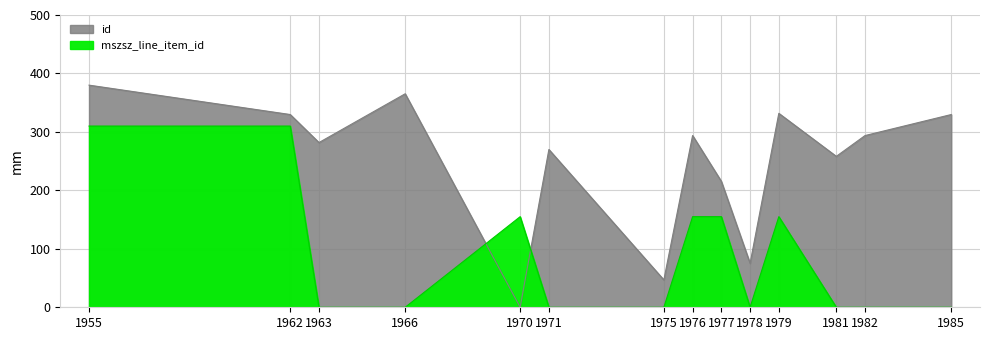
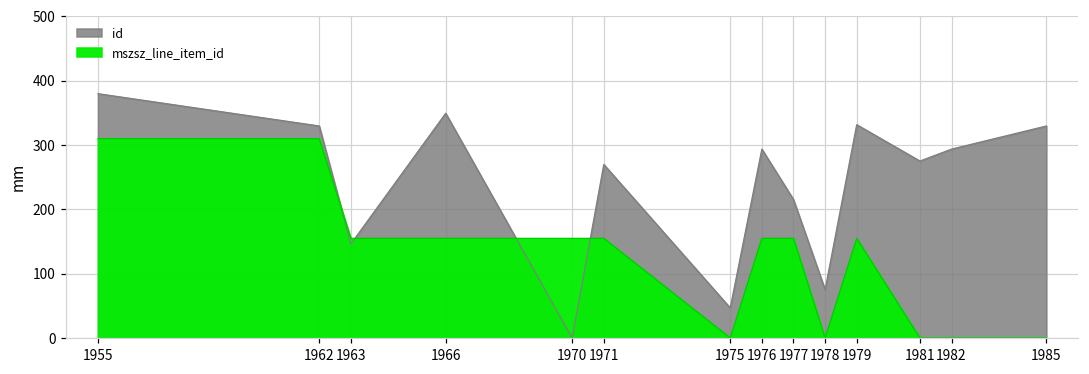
  {
    "id": {
      "1955": 380,
      "1962": 330,
-     "1963": 280,
-     "1966": 370,
+     "1963": 150,
+     "1966": 350,
      "1970": 0,
      "1971": 270,
      "1975": 50,
      "1976": 290,
      "1977": 220,
      "1978": 80,
      "1979": 330,
-     "1981": 260,
+     "1981": 280,
      "1982": 290,
      "1985": 330
    },
    "mszsz_line_item_id": {
      "1955": 310,
      "1962": 310,
-     "1963": 0,
-     "1966": 0,
+     "1963": 160,
+     "1966": 160,
      "1970": 160,
-     "1971": 0,
+     "1971": 160,
      "1975": 0,
      "1976": 160,
      "1977": 160,
      "1978": 0,
      "1979": 160,
      "1981": 0,
      "1982": 0,
      "1985": 0
    }
  }
